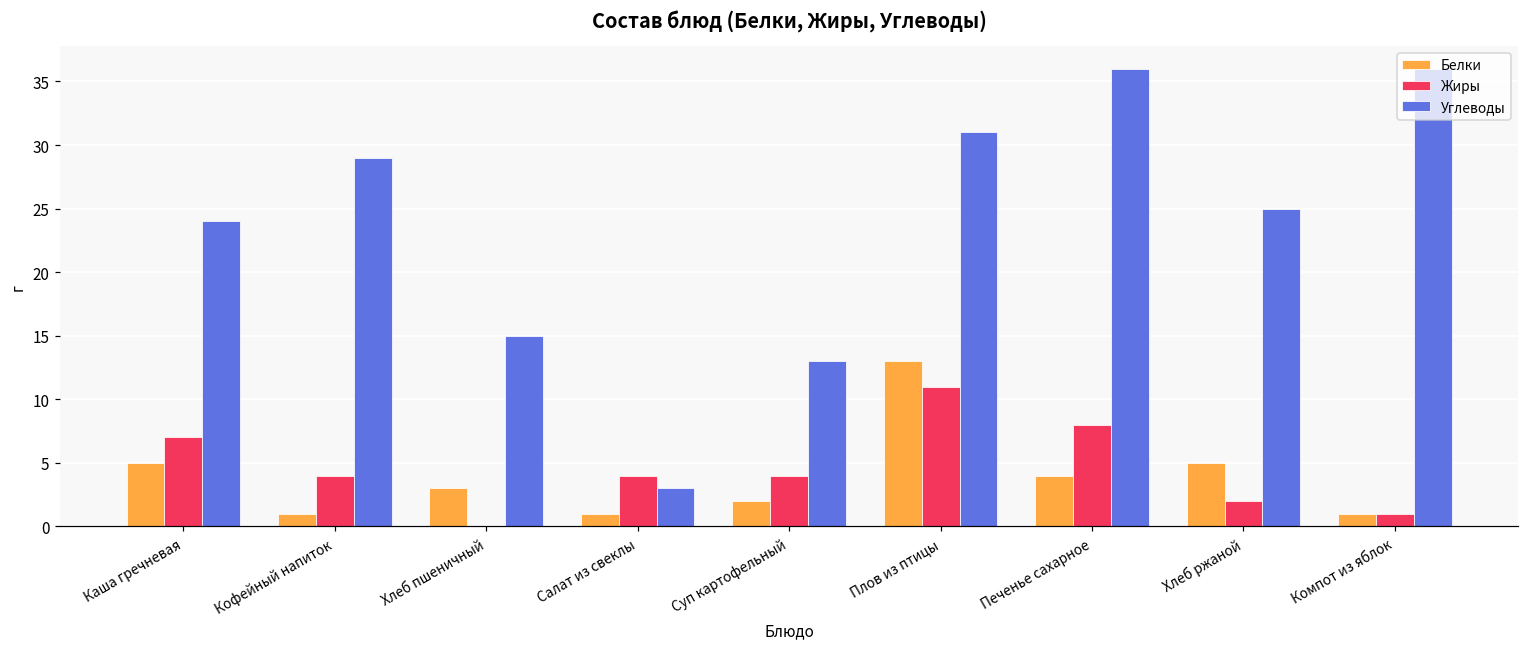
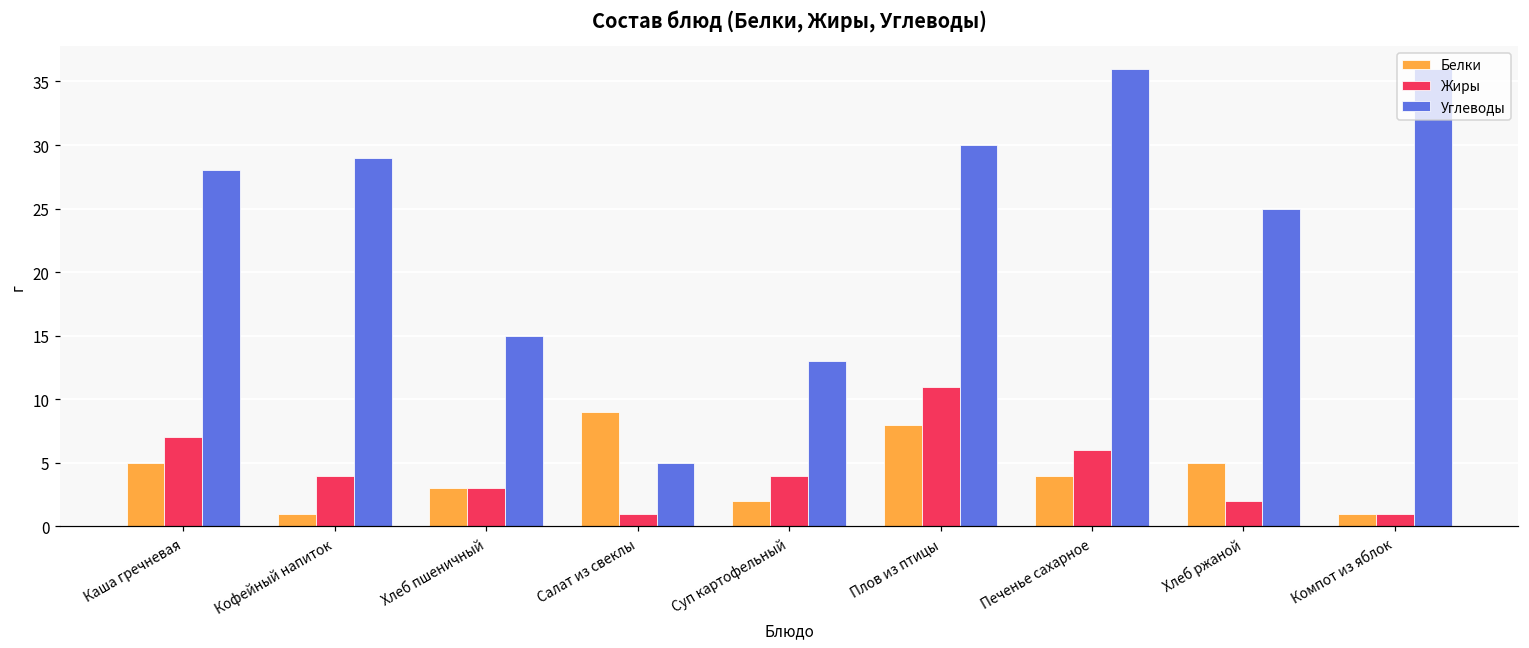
  {
    "Белки": {
      "Каша гречневая": 5,
      "Кофейный напиток": 1,
      "Хлеб пшеничный": 3,
-     "Салат из свеклы": 1,
+     "Салат из свеклы": 9,
      "Суп картофельный": 2,
-     "Плов из птицы": 13,
+     "Плов из птицы": 8,
      "Печенье сахарное": 4,
      "Хлеб ржаной": 5,
      "Компот из яблок": 1
    },
    "Жиры": {
      "Каша гречневая": 7,
      "Кофейный напиток": 4,
-     "Хлеб пшеничный": 0,
-     "Салат из свеклы": 4,
+     "Хлеб пшеничный": 3,
+     "Салат из свеклы": 1,
      "Суп картофельный": 4,
      "Плов из птицы": 11,
-     "Печенье сахарное": 8,
+     "Печенье сахарное": 6,
      "Хлеб ржаной": 2,
      "Компот из яблок": 1
    },
    "Углеводы": {
-     "Каша гречневая": 24,
+     "Каша гречневая": 28,
      "Кофейный напиток": 29,
      "Хлеб пшеничный": 15,
-     "Салат из свеклы": 3,
+     "Салат из свеклы": 5,
      "Суп картофельный": 13,
-     "Плов из птицы": 31,
+     "Плов из птицы": 30,
      "Печенье сахарное": 36,
      "Хлеб ржаной": 25
    }
  }
